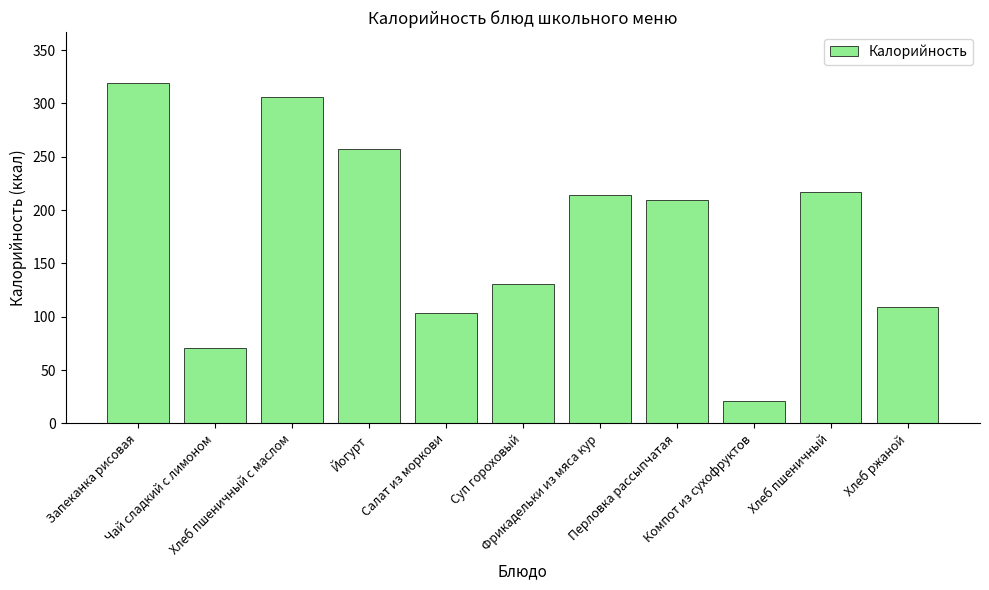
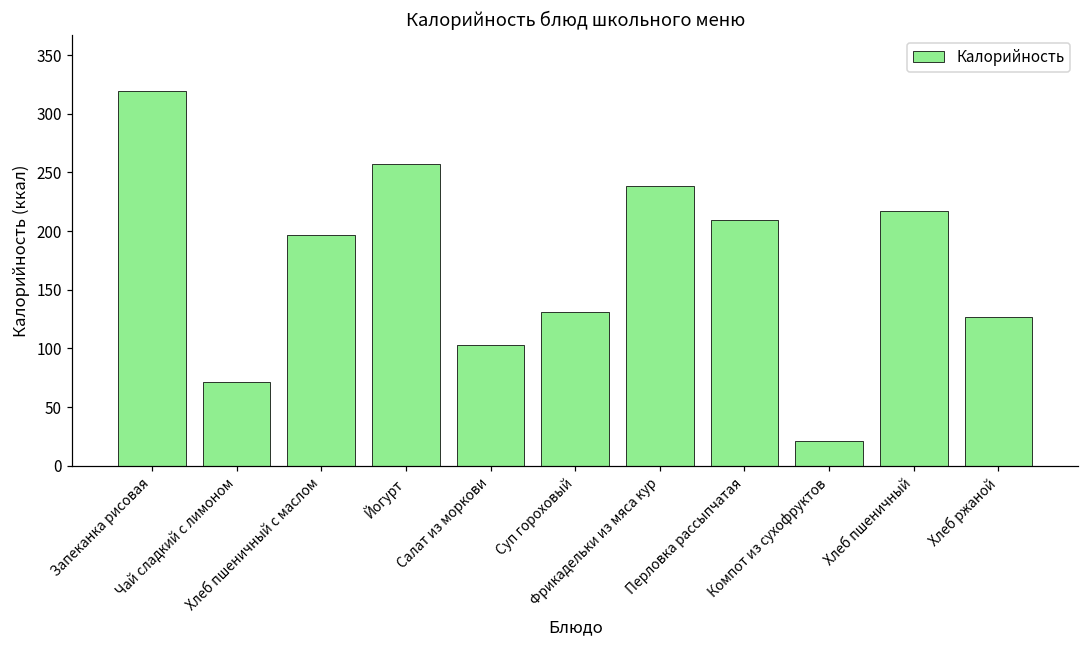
  {
    "Запеканка рисовая": 319,
    "Чай сладкий с лимоном": 71,
-   "Хлеб пшеничный с маслом": 306,
+   "Хлеб пшеничный с маслом": 197,
    "Йогурт": 257,
    "Салат из моркови": 103,
    "Суп гороховый": 131,
-   "Фрикадельки из мяса кур": 214,
+   "Фрикадельки из мяса кур": 238,
    "Перловка рассыпчатая": 209,
    "Компот из сухофруктов": 21,
    "Хлеб пшеничный": 217,
-   "Хлеб ржаной": 109
+   "Хлеб ржаной": 127
  }
